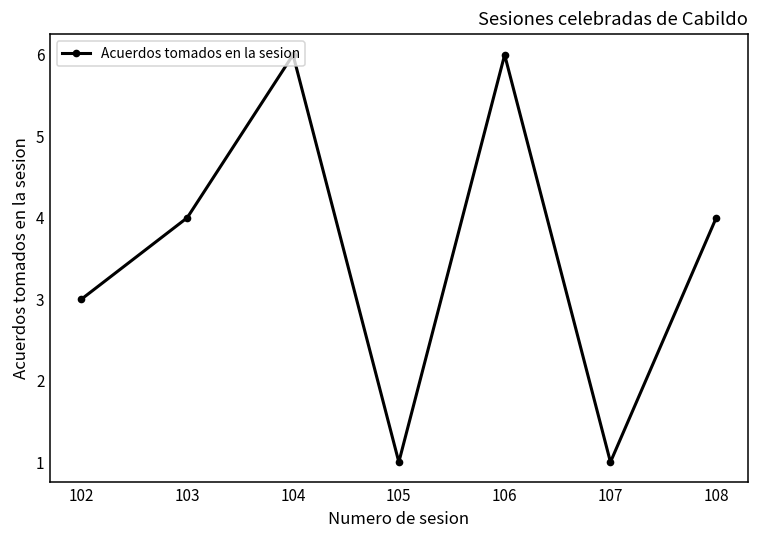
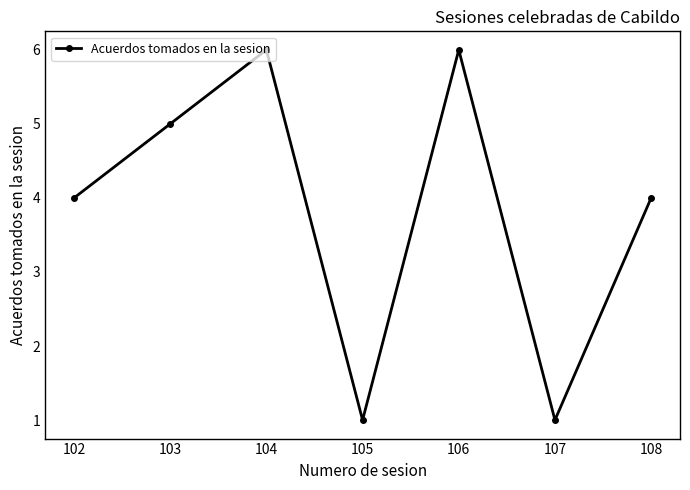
  {
-   "102": 3,
-   "103": 4,
+   "102": 4,
+   "103": 5,
    "105": 1,
    "106": 6,
    "107": 1,
    "108": 4
  }
